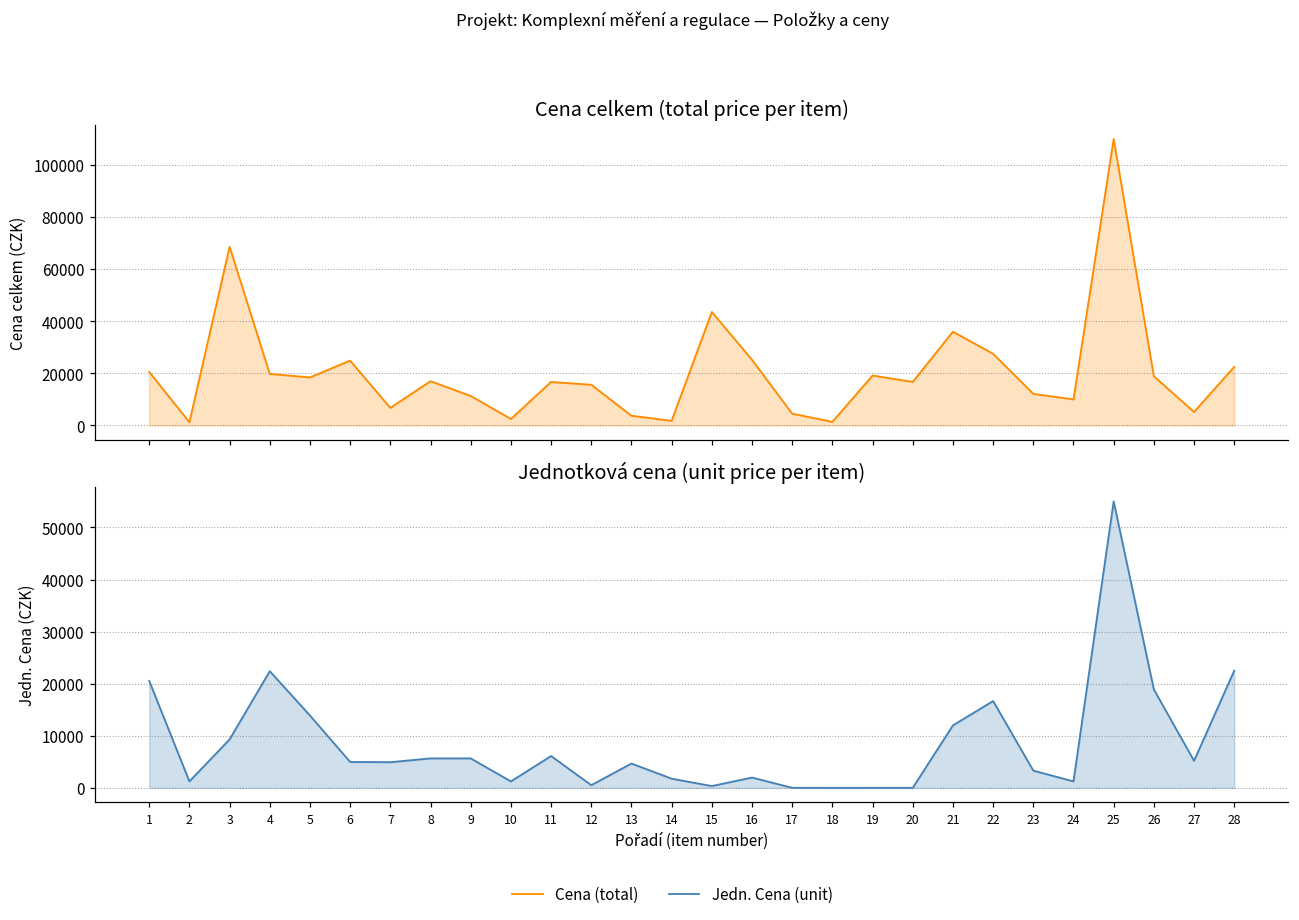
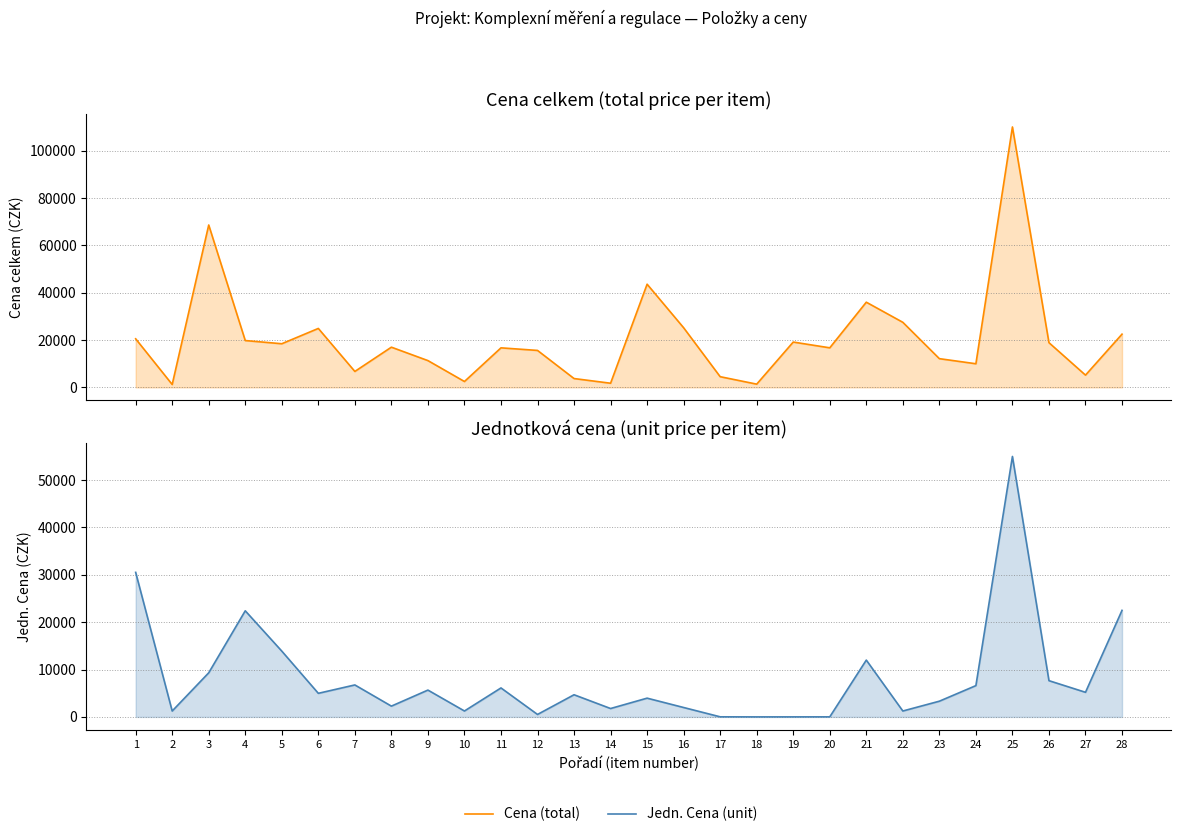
  {
    "Jednotková cena (unit price per item)": {
-     "1": 21000,
+     "1": 31000,
      "2": 1000,
      "3": 9000,
      "4": 22000,
      "5": 14000,
      "6": 5000,
-     "7": 5000,
-     "8": 6000,
+     "7": 7000,
+     "8": 2000,
      "9": 6000,
      "10": 1000,
      "11": 6000,
      "12": 1000,
      "13": 5000,
      "14": 2000,
-     "15": 0,
+     "15": 4000,
      "16": 2000,
      "17": 0,
      "18": 0,
      "19": 0,
      "20": 0,
      "21": 12000,
-     "22": 17000,
+     "22": 1000,
      "23": 3000,
-     "24": 1000,
+     "24": 7000,
      "25": 55000,
-     "26": 19000,
+     "26": 8000,
      "27": 5000,
      "28": 23000
    }
  }
